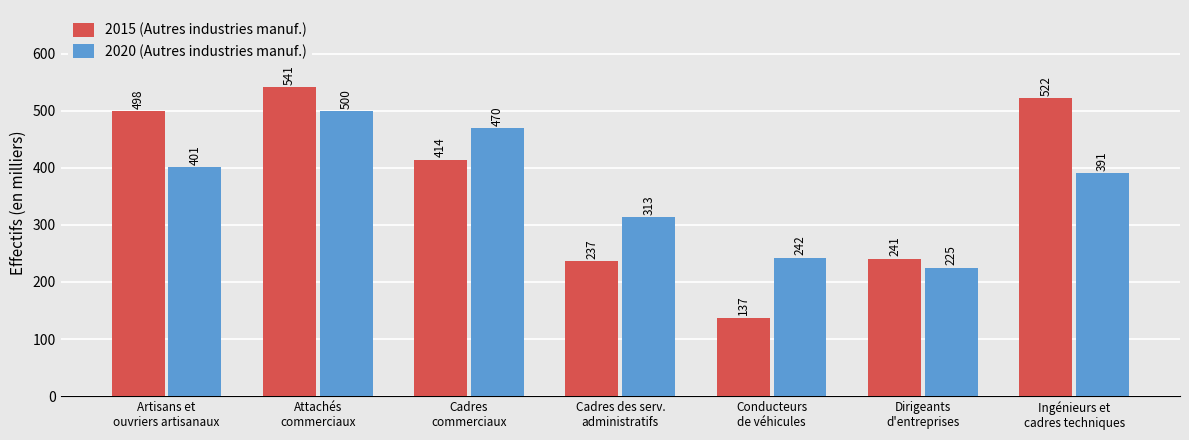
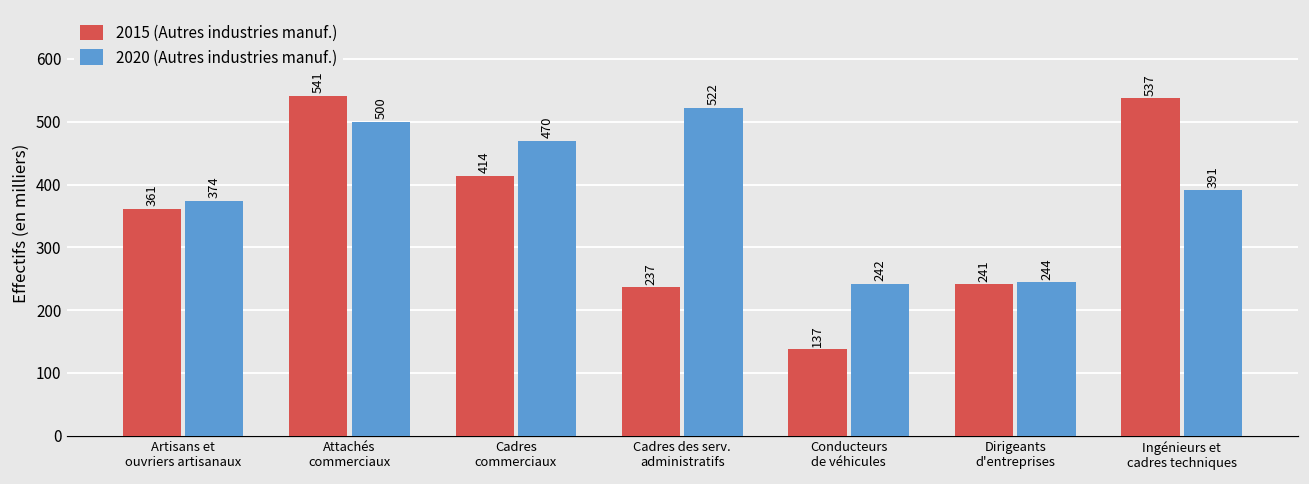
  {
    "2015 (Autres industries manuf.)": {
-     "Artisans et ouvriers artisanaux": 498,
+     "Artisans et ouvriers artisanaux": 361,
      "Attachés commerciaux": 541,
      "Cadres commerciaux": 414,
      "Cadres des serv. administratifs": 237,
      "Conducteurs de véhicules": 137,
      "Dirigeants d'entreprises": 241,
-     "Ingénieurs et cadres techniques": 522
+     "Ingénieurs et cadres techniques": 537
    },
    "2020 (Autres industries manuf.)": {
-     "Artisans et ouvriers artisanaux": 401,
+     "Artisans et ouvriers artisanaux": 374,
      "Attachés commerciaux": 500,
      "Cadres commerciaux": 470,
-     "Cadres des serv. administratifs": 313,
+     "Cadres des serv. administratifs": 522,
      "Conducteurs de véhicules": 242,
-     "Dirigeants d'entreprises": 225,
+     "Dirigeants d'entreprises": 244,
      "Ingénieurs et cadres techniques": 391
    }
  }
